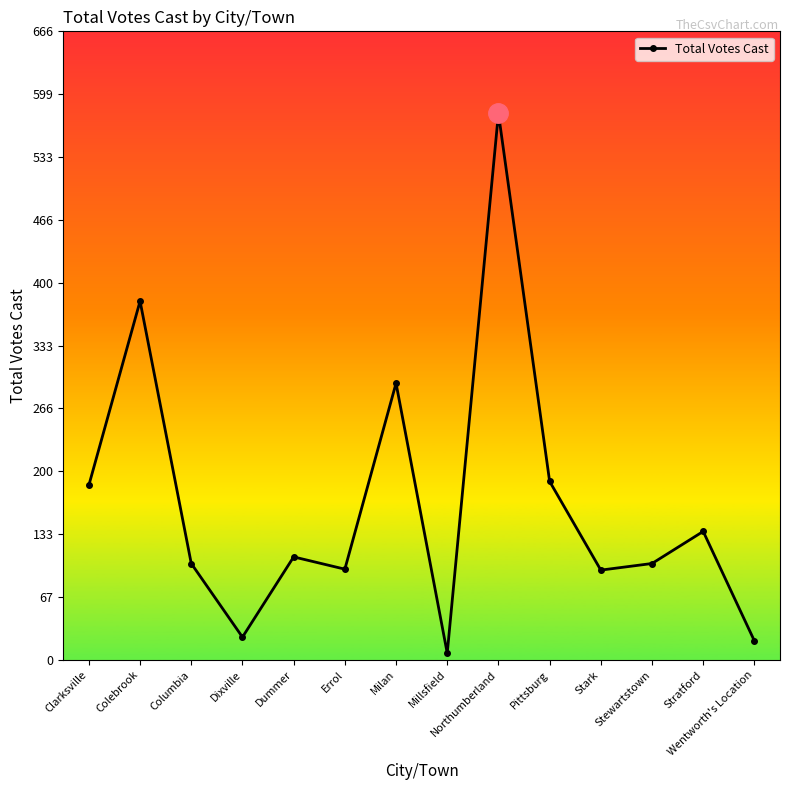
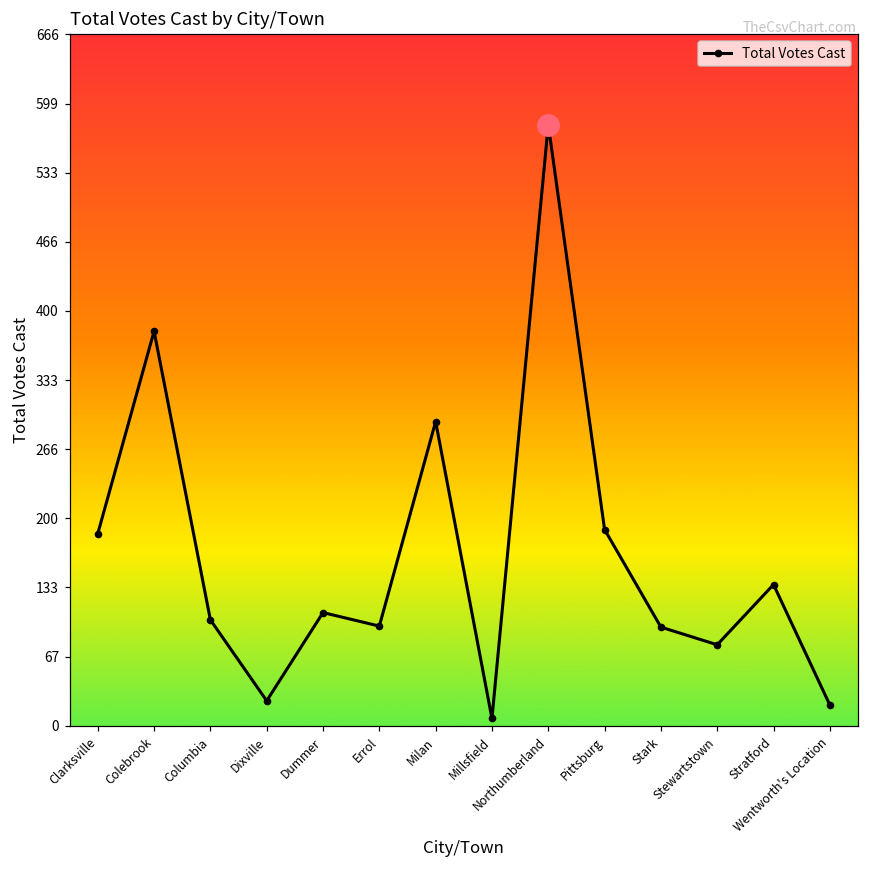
  {
    "Total Votes Cast": {
      "Clarksville": 190,
      "Colebrook": 380,
      "Columbia": 100,
      "Dixville": 20,
      "Dummer": 110,
      "Errol": 100,
      "Milan": 290,
      "Millsfield": 10,
      "Pittsburg": 190,
      "Stark": 100,
-     "Stewartstown": 100,
+     "Stewartstown": 80,
      "Stratford": 140,
      "Wentworth's Location": 20
    }
  }
